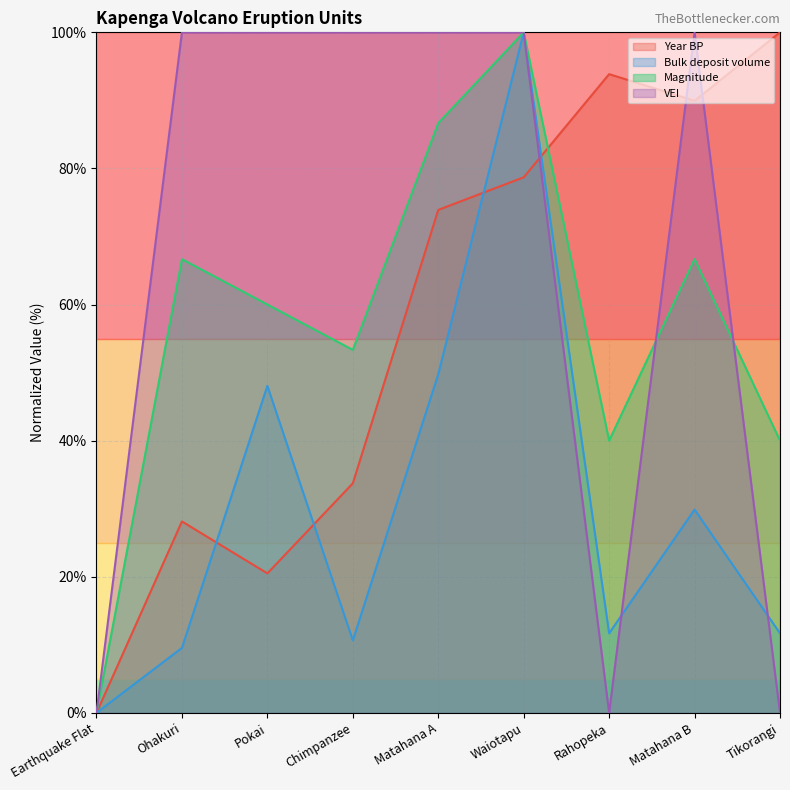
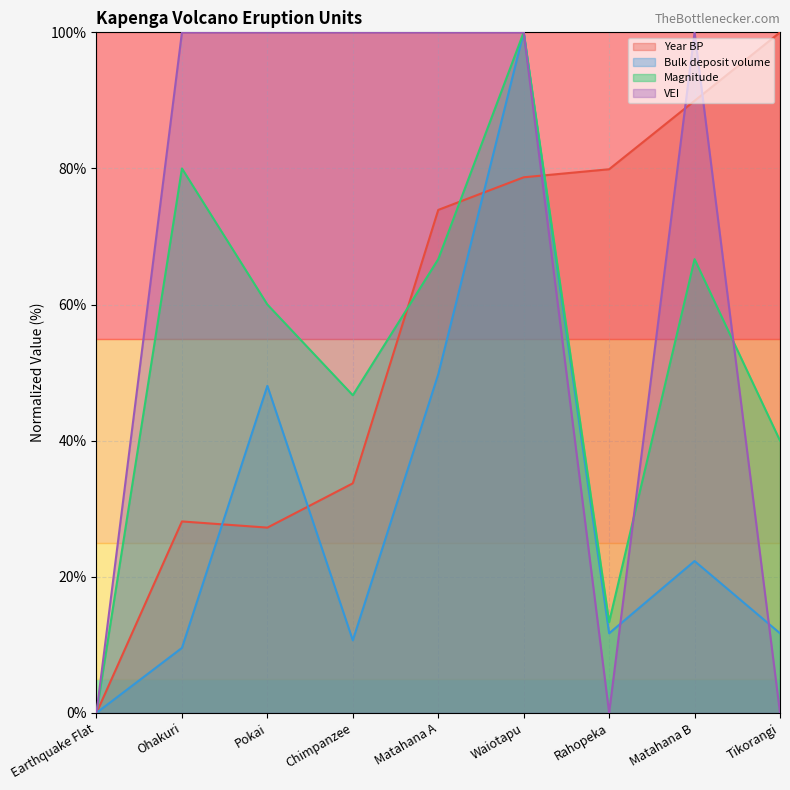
  {
    "Year BP": {
      "Ohakuri": "28%",
-     "Pokai": "20%",
+     "Pokai": "27%",
      "Chimpanzee": "34%",
      "Matahana A": "74%",
      "Waiotapu": "79%",
-     "Rahopeka": "94%",
+     "Rahopeka": "80%",
      "Tikorangi": "100%"
    },
    "Bulk deposit volume": {
      "Ohakuri": "10%",
      "Pokai": "48%",
      "Chimpanzee": "11%",
      "Matahana A": "50%",
      "Rahopeka": "12%",
-     "Matahana B": "30%",
+     "Matahana B": "22%",
      "Tikorangi": "12%"
    },
    "Magnitude": {
-     "Ohakuri": "67%",
+     "Ohakuri": "80%",
      "Pokai": "60%",
-     "Chimpanzee": "53%",
-     "Matahana A": "87%",
-     "Rahopeka": "40%",
+     "Chimpanzee": "47%",
+     "Matahana A": "67%",
+     "Rahopeka": "13%",
      "Matahana B": "67%",
      "Tikorangi": "40%"
    },
    "VEI": {
      "Ohakuri": "100%",
      "Pokai": "100%",
      "Chimpanzee": "100%",
      "Matahana A": "100%",
      "Rahopeka": "0%",
      "Matahana B": "100%",
      "Tikorangi": "0%"
    }
  }
